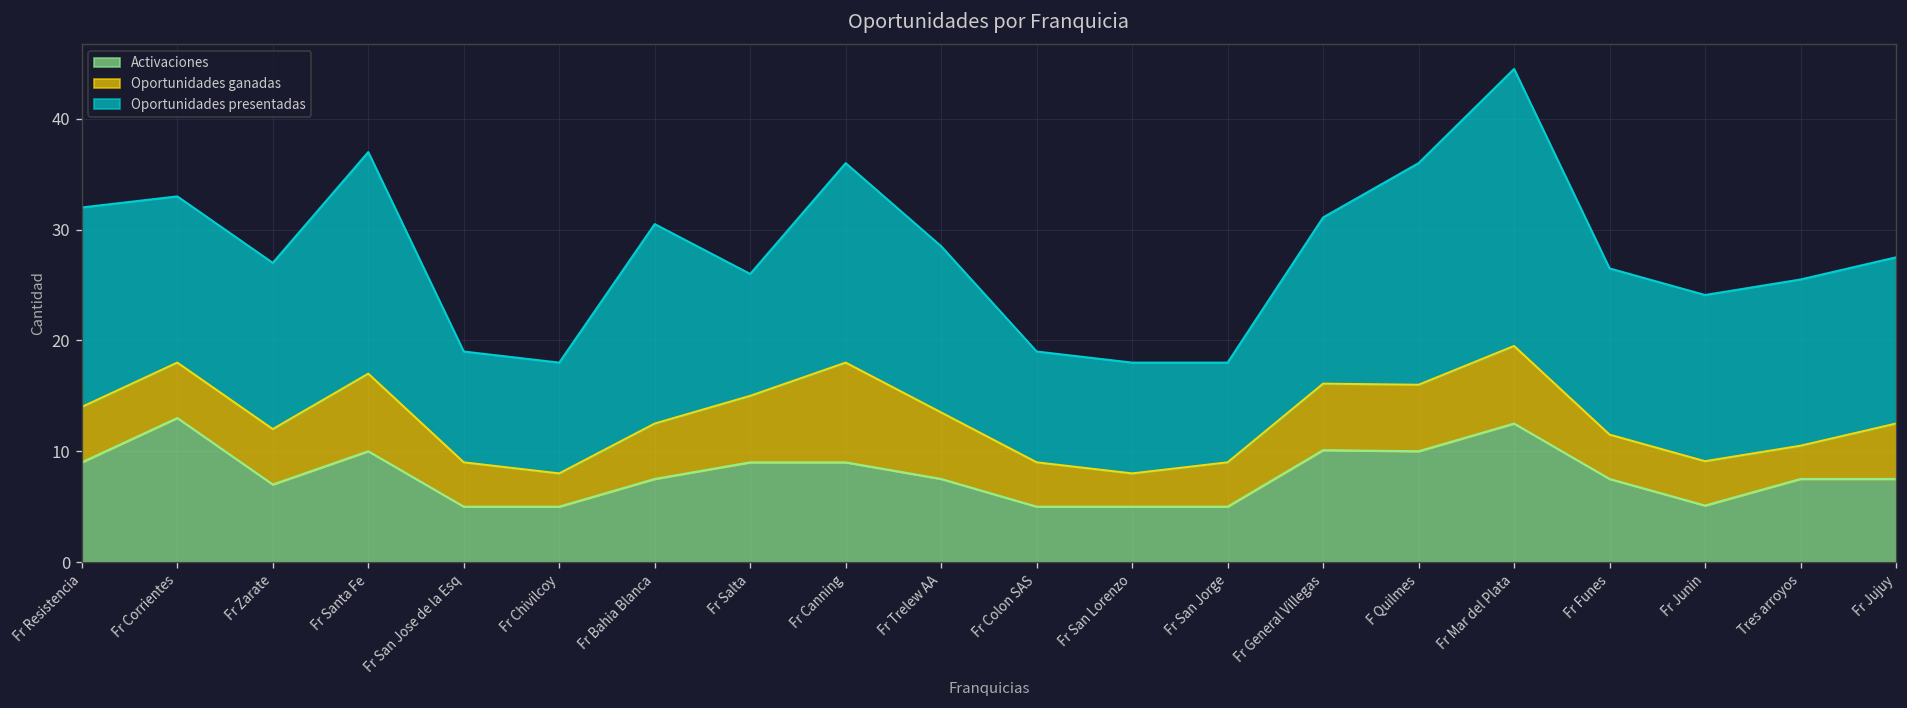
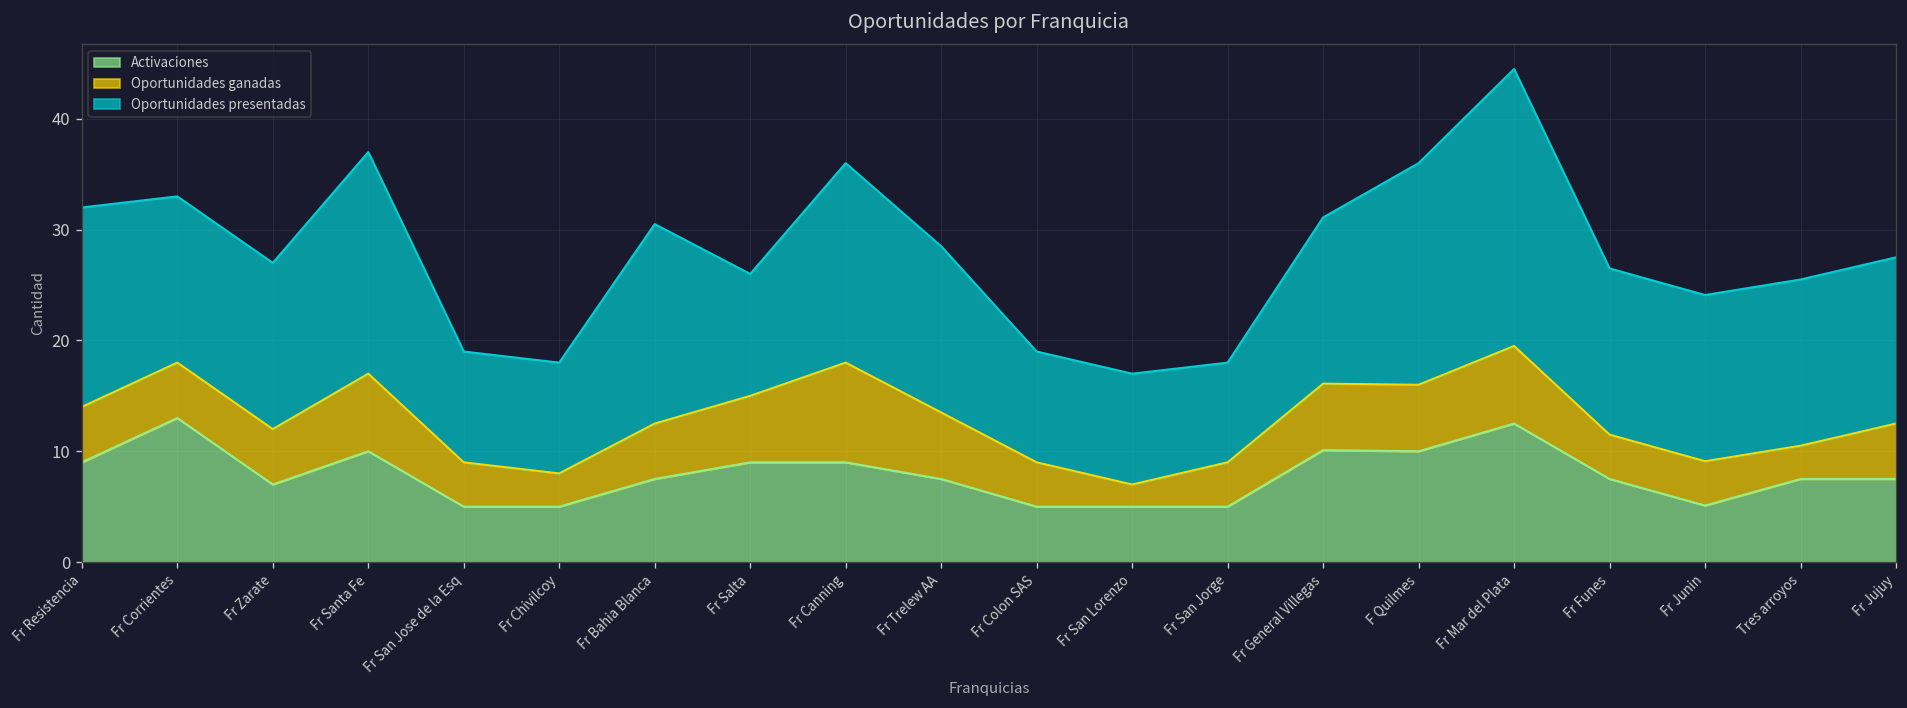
  {
    "Activaciones": {
      "Fr Resistencia": 9,
      "Fr Corrientes": 13,
      "Fr Zarate": 7,
      "Fr Santa Fe": 10,
      "Fr San Jose de la Esq": 5,
      "Fr Chivilcoy": 5,
      "Fr Bahia Blanca": 8,
      "Fr Salta": 9,
      "Fr Canning": 9,
      "Fr Trelew AA": 8,
      "Fr Colon SAS": 5,
      "Fr San Lorenzo": 5,
      "Fr San Jorge": 5,
      "Fr General Villegas": 10,
      "F Quilmes": 10,
      "Fr Mar del Plata": 13,
      "Fr Funes": 8,
      "Fr Junin": 5,
      "Tres arroyos": 8,
      "Fr Jujuy": 8
    },
    "Oportunidades ganadas": {
      "Fr Resistencia": 5,
      "Fr Corrientes": 5,
      "Fr Zarate": 5,
      "Fr Santa Fe": 7,
      "Fr San Jose de la Esq": 4,
      "Fr Chivilcoy": 3,
      "Fr Bahia Blanca": 5,
      "Fr Salta": 6,
      "Fr Canning": 9,
      "Fr Trelew AA": 6,
      "Fr Colon SAS": 4,
-     "Fr San Lorenzo": 3,
+     "Fr San Lorenzo": 2,
      "Fr San Jorge": 4,
      "Fr General Villegas": 6,
      "F Quilmes": 6,
      "Fr Mar del Plata": 7,
      "Fr Funes": 4,
      "Fr Junin": 4,
      "Tres arroyos": 3,
      "Fr Jujuy": 5
    },
    "Oportunidades presentadas": {
      "Fr Resistencia": 18,
      "Fr Corrientes": 15,
      "Fr Zarate": 15,
      "Fr Santa Fe": 20,
      "Fr San Jose de la Esq": 10,
      "Fr Chivilcoy": 10,
      "Fr Bahia Blanca": 18,
      "Fr Salta": 11,
      "Fr Canning": 18,
      "Fr Trelew AA": 15,
      "Fr Colon SAS": 10,
      "Fr San Lorenzo": 10,
      "Fr San Jorge": 9,
      "Fr General Villegas": 15,
      "F Quilmes": 20,
      "Fr Mar del Plata": 25,
      "Fr Funes": 15,
      "Fr Junin": 15,
      "Tres arroyos": 15,
      "Fr Jujuy": 15
    }
  }
